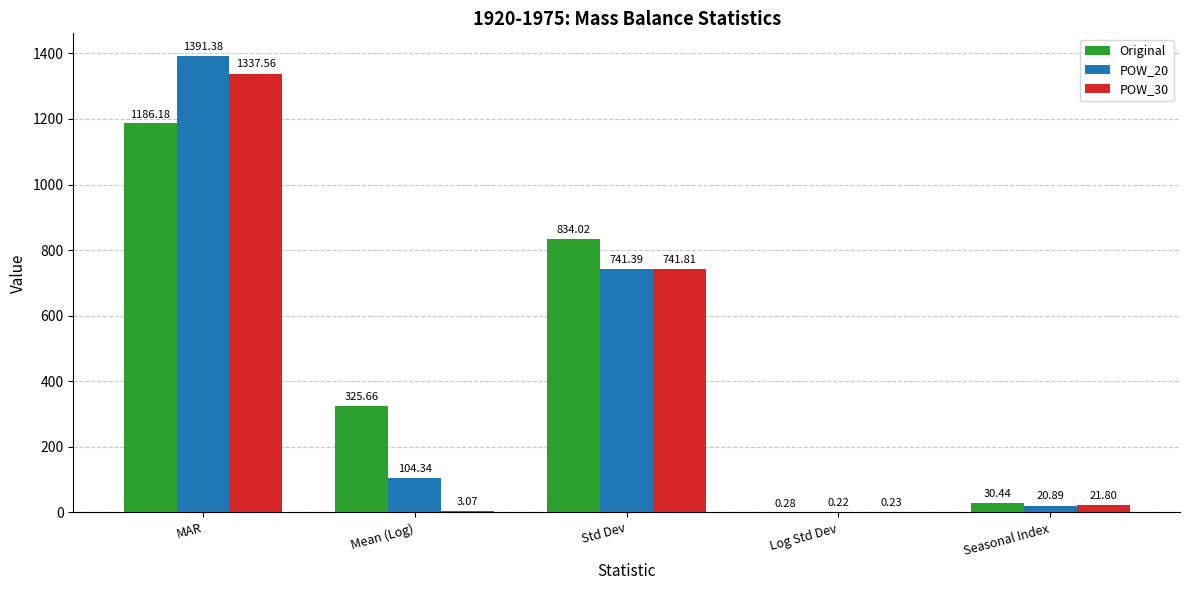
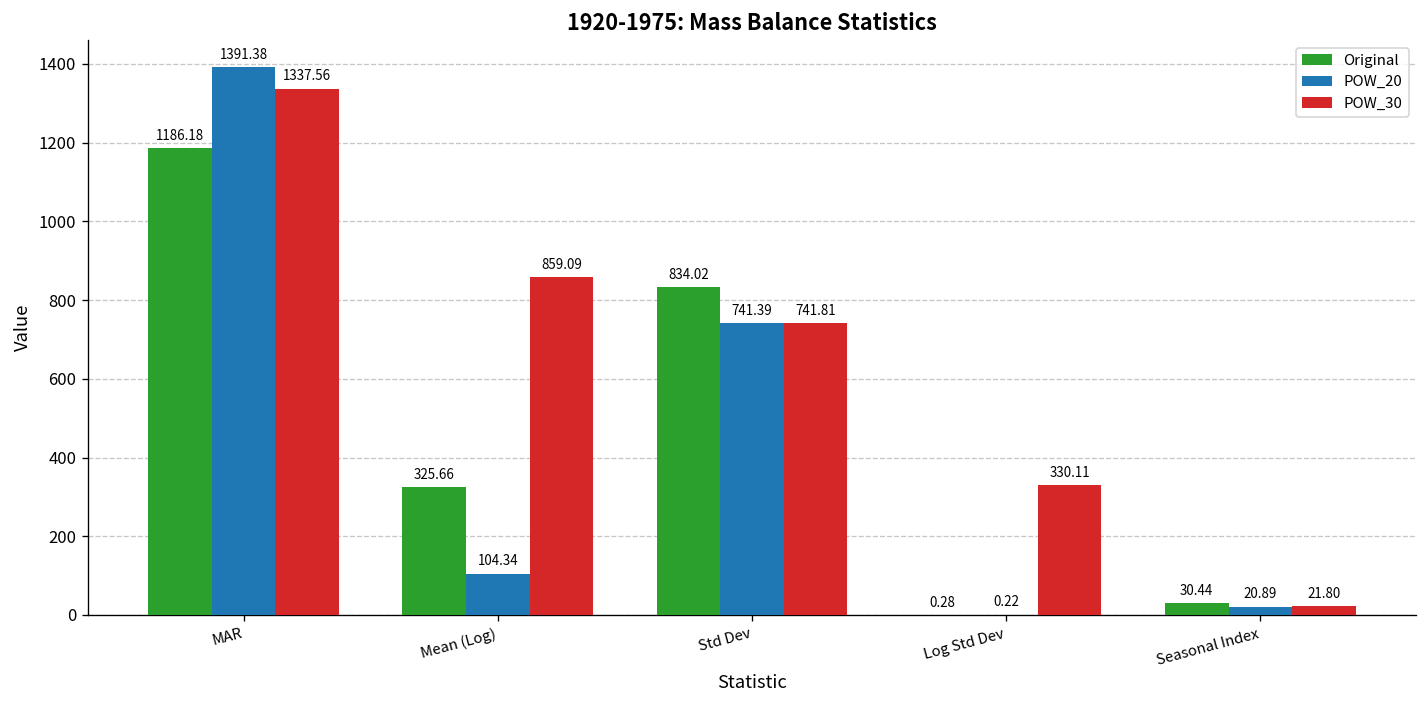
  {
    "Original": {
      "MAR": 1186.18,
      "Mean (Log)": 325.66,
      "Std Dev": 834.02,
      "Log Std Dev": 0.28,
      "Seasonal Index": 30.44
    },
    "POW_20": {
      "MAR": 1391.38,
      "Mean (Log)": 104.34,
      "Std Dev": 741.39,
      "Log Std Dev": 0.22,
      "Seasonal Index": 20.89
    },
    "POW_30": {
      "MAR": 1337.56,
-     "Mean (Log)": 3.07,
+     "Mean (Log)": 859.09,
      "Std Dev": 741.81,
-     "Log Std Dev": 0.23,
+     "Log Std Dev": 330.11,
      "Seasonal Index": 21.80
    }
  }
